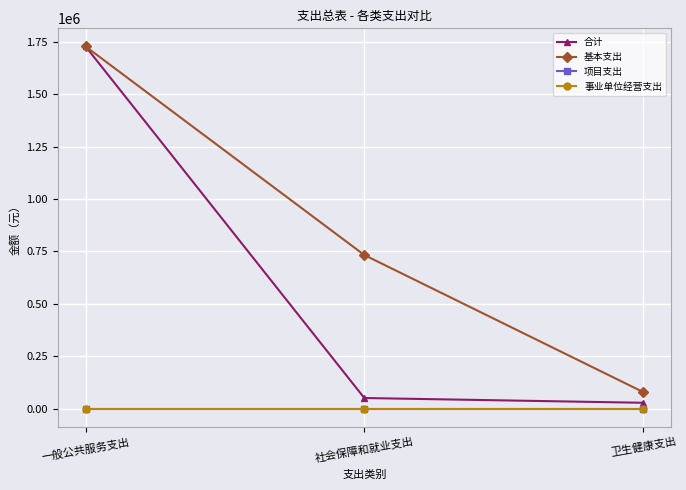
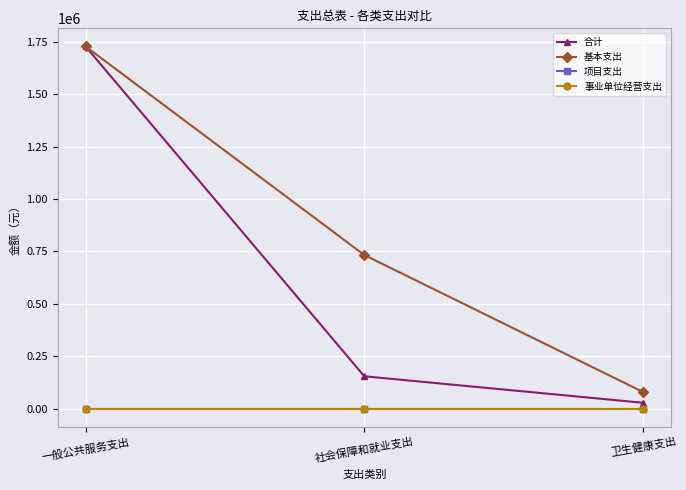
  {
    "合计": {
-     "社会保障和就业支出": 50000,
+     "社会保障和就业支出": 150000,
      "卫生健康支出": 30000
    },
    "基本支出": {
      "社会保障和就业支出": 730000,
      "卫生健康支出": 80000
    },
    "事业单位经营支出": {
      "一般公共服务支出": 0,
      "社会保障和就业支出": 0,
      "卫生健康支出": 0
    }
  }
